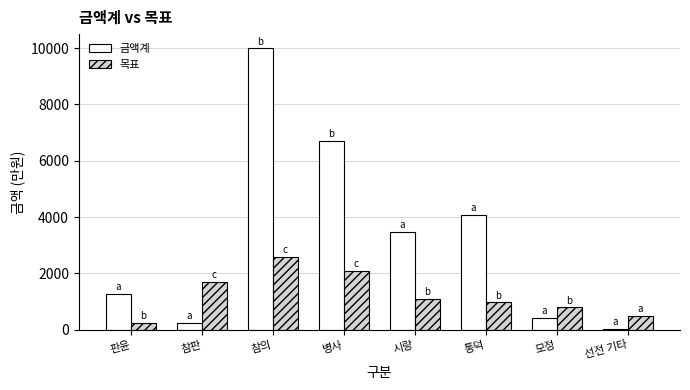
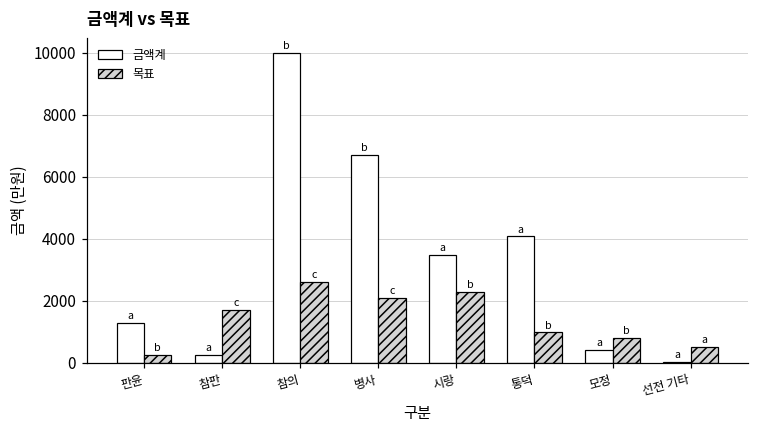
  {
    "금액계": {
      "판윤": 1300,
      "참판": 200,
      "참의": 10000,
      "병사": 6700,
      "시랑": 3500,
      "통덕": 4100,
      "모정": 400
    },
    "목표": {
      "판윤": 200,
      "참판": 1700,
      "참의": 2600,
      "병사": 2100,
-     "시랑": 1100,
+     "시랑": 2300,
      "통덕": 1000,
      "모정": 800,
      "선전 기타": 500
    }
  }
